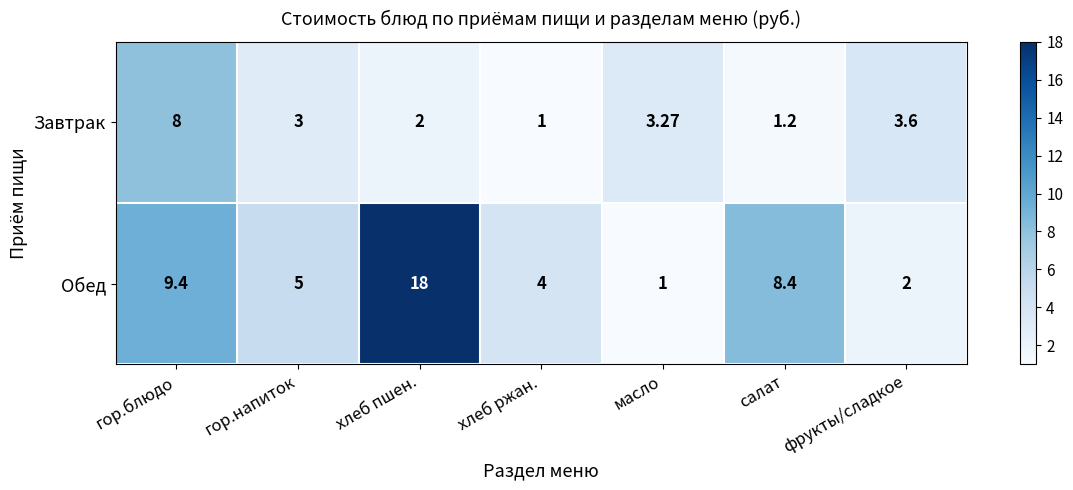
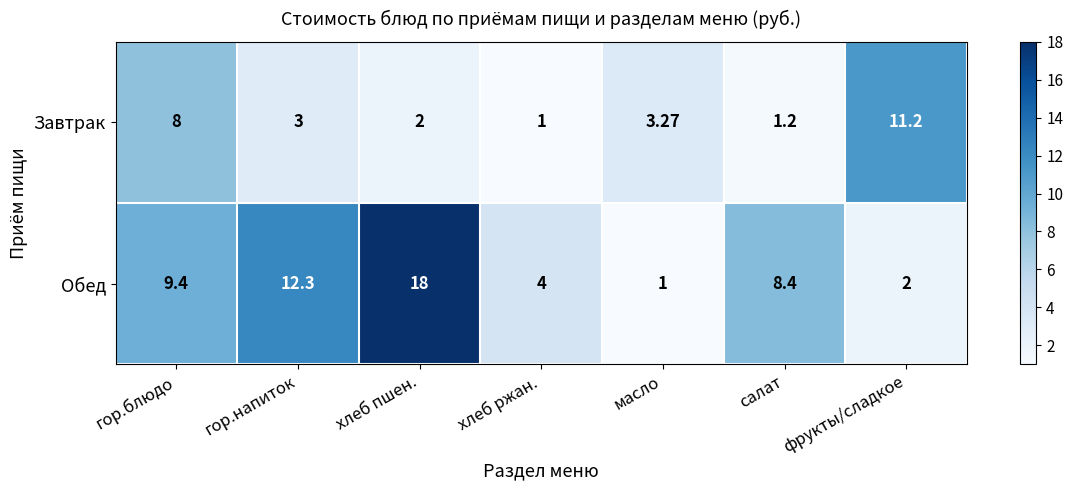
  {
    "Завтрак": {
      "гор.блюдо": 8,
      "гор.напиток": 3,
      "хлеб пшен.": 2,
      "хлеб ржан.": 1,
      "масло": 3.27,
      "салат": 1.2,
-     "фрукты/сладкое": 3.6
+     "фрукты/сладкое": 11.2
    },
    "Обед": {
      "гор.блюдо": 9.4,
-     "гор.напиток": 5,
+     "гор.напиток": 12.3,
      "хлеб пшен.": 18,
      "хлеб ржан.": 4,
      "масло": 1,
      "салат": 8.4,
      "фрукты/сладкое": 2
    }
  }
